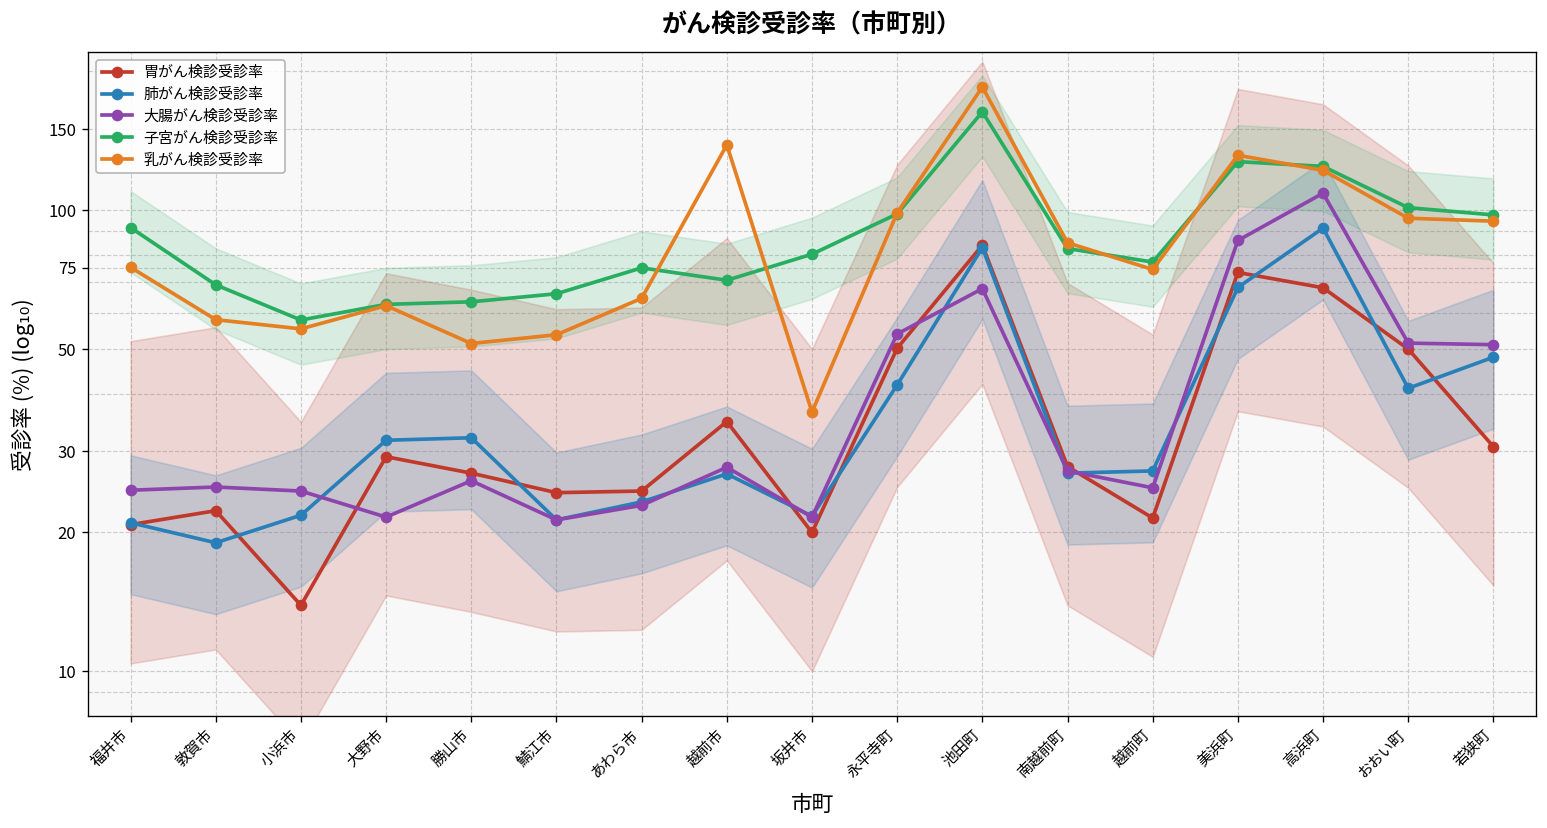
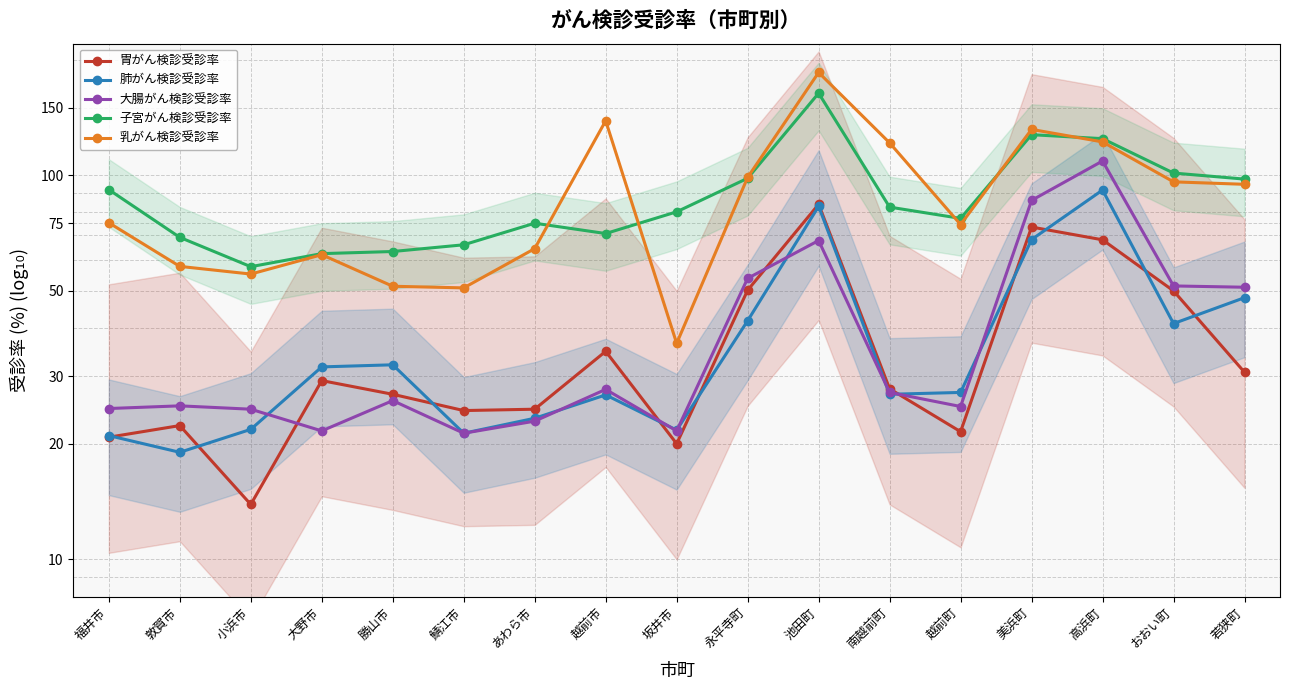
  {
    "大腸がん検診受診率": {
      "福井市": 25,
      "敦賀市": 25,
      "小浜市": 25,
      "大野市": 22,
      "勝山市": 26,
      "あわら市": 23,
      "越前市": 28,
      "永平寺町": 54,
      "池田町": 68,
      "越前町": 25,
      "美浜町": 86,
      "高浜町": 109,
      "おおい町": 52,
      "若狭町": 51
    },
    "乳がん検診受診率": {
      "福井市": 75,
      "敦賀市": 58,
      "小浜市": 55,
      "勝山市": 51,
-     "鯖江市": 54,
+     "鯖江市": 51,
      "あわら市": 64,
      "越前市": 139,
      "坂井市": 37,
      "池田町": 190,
-     "南越前町": 85,
+     "南越前町": 121,
      "越前町": 74,
      "美浜町": 132,
      "高浜町": 122,
      "おおい町": 96,
      "若狭町": 95
    }
  }
